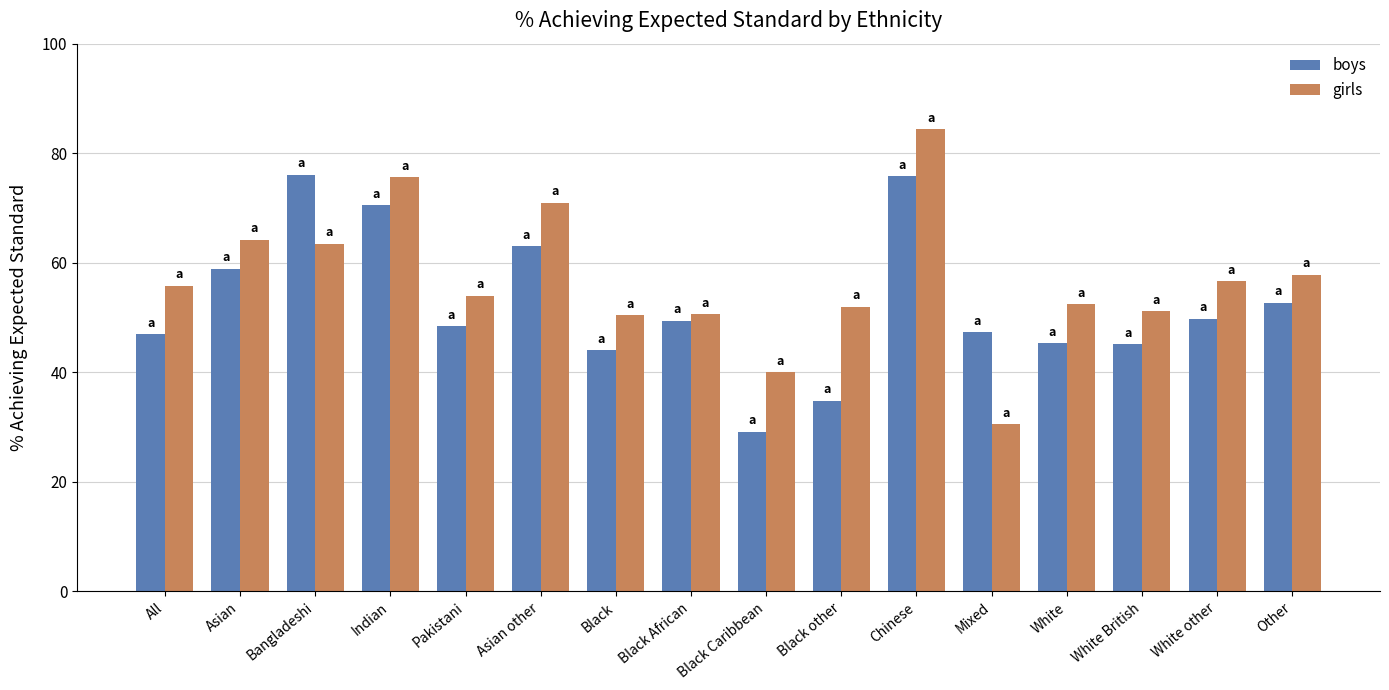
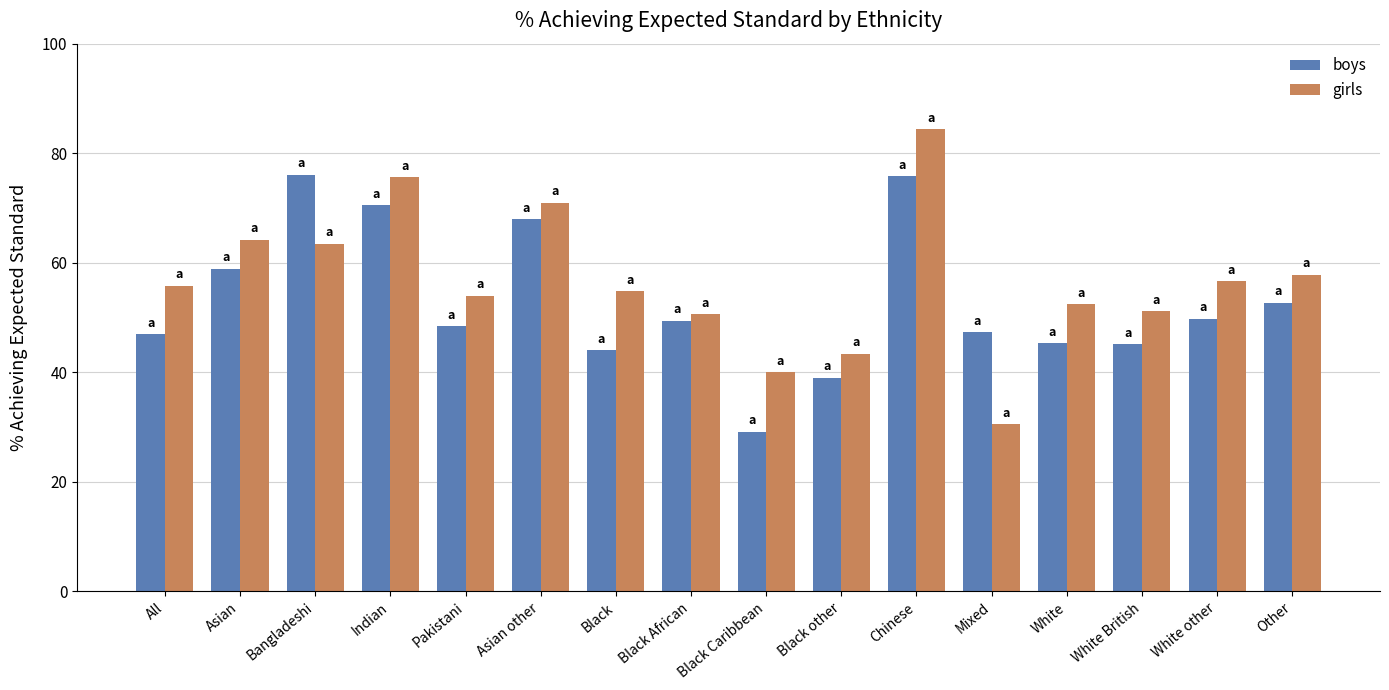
  {
    "boys": {
      "All": 47,
      "Asian": 59,
      "Bangladeshi": 76,
      "Indian": 71,
      "Pakistani": 48,
-     "Asian other": 63,
+     "Asian other": 68,
      "Black": 44,
      "Black African": 49,
      "Black Caribbean": 29,
-     "Black other": 35,
+     "Black other": 39,
      "Chinese": 76,
      "Mixed": 47,
      "White": 45,
      "White British": 45,
      "White other": 50,
      "Other": 53
    },
    "girls": {
      "All": 56,
      "Asian": 64,
      "Bangladeshi": 64,
      "Indian": 76,
      "Pakistani": 54,
      "Asian other": 71,
-     "Black": 50,
+     "Black": 55,
      "Black African": 51,
      "Black Caribbean": 40,
-     "Black other": 52,
+     "Black other": 43,
      "Chinese": 84,
      "Mixed": 31,
      "White": 53,
      "White British": 51,
      "White other": 57,
      "Other": 58
    }
  }
